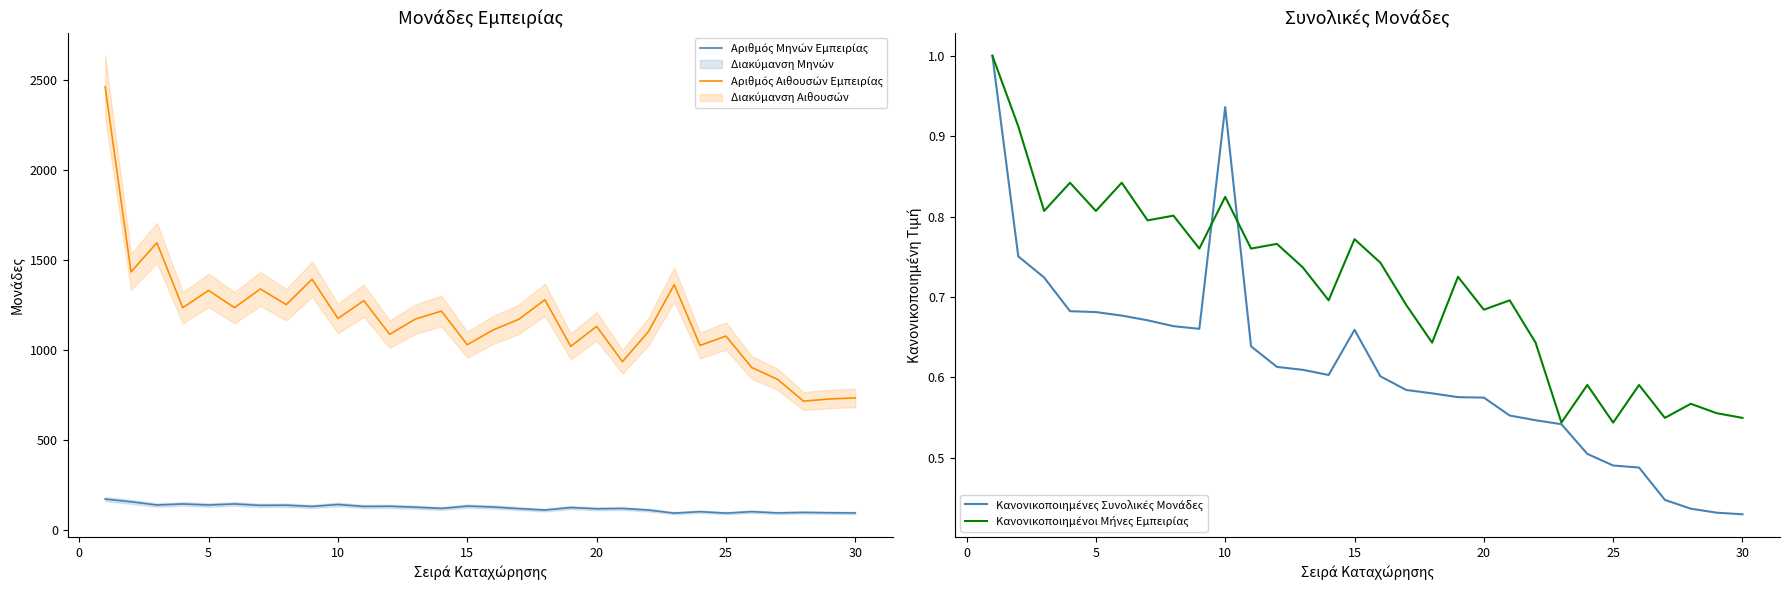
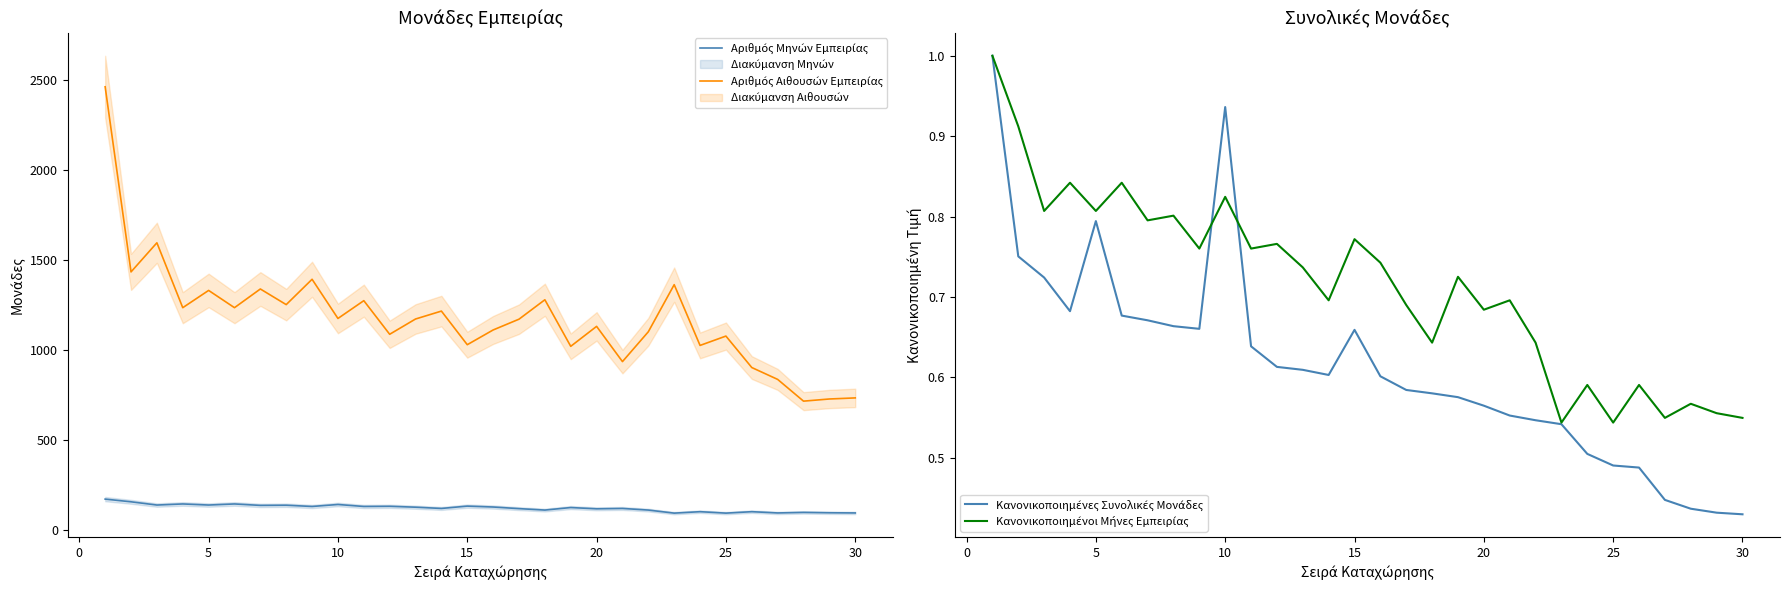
  {
    "Συνολικές Μονάδες": {
      "Κανονικοποιημένες Συνολικές Μονάδες": {
-       "5": 0.68,
+       "5": 0.79,
        "10": 0.94,
        "15": 0.66,
-       "20": 0.57,
+       "20": 0.56,
        "25": 0.49,
        "30": 0.43
      },
      "Κανονικοποιημένοι Μήνες Εμπειρίας": {
        "5": 0.81,
        "10": 0.82,
        "15": 0.77,
        "20": 0.68,
        "25": 0.54,
        "30": 0.55
      }
    }
  }
